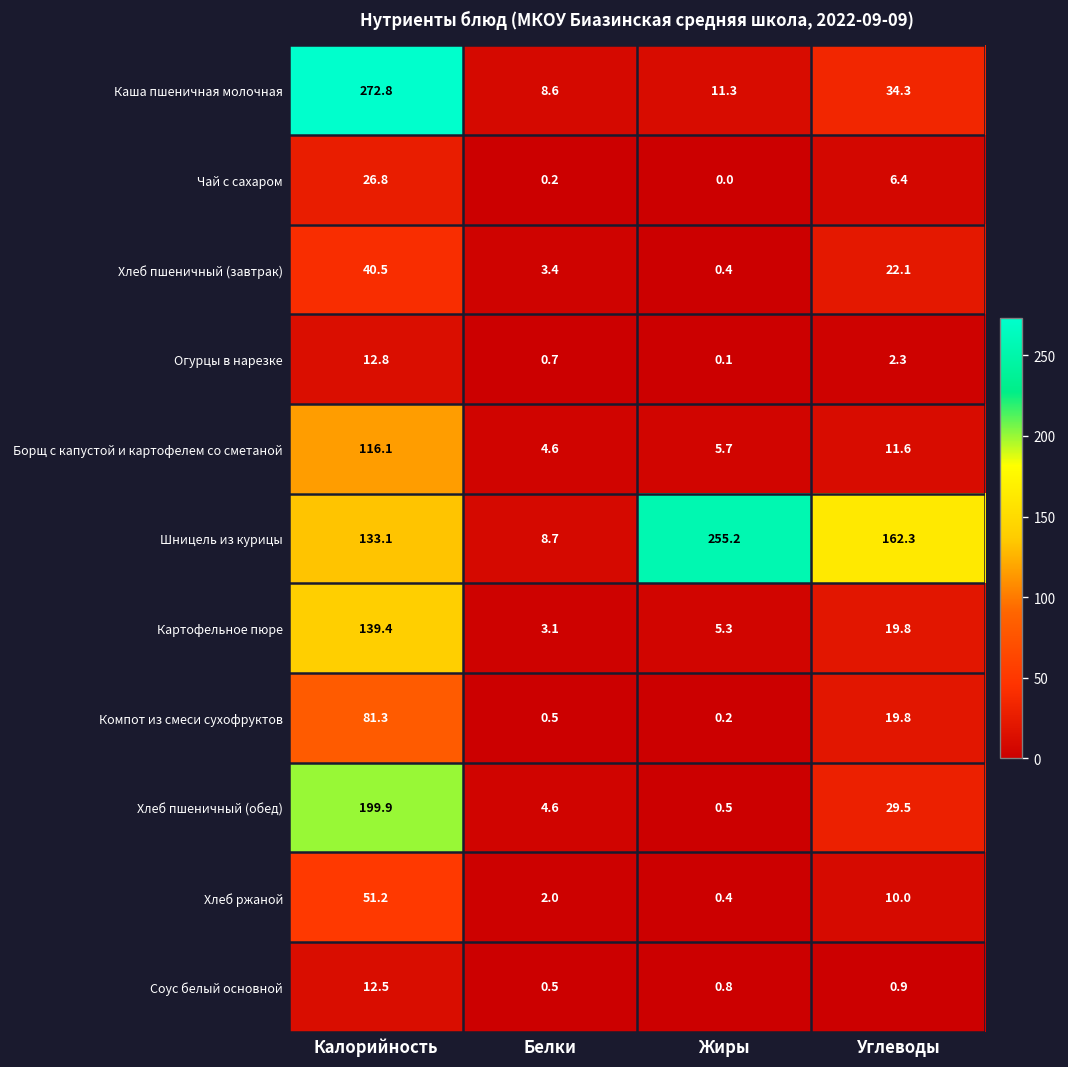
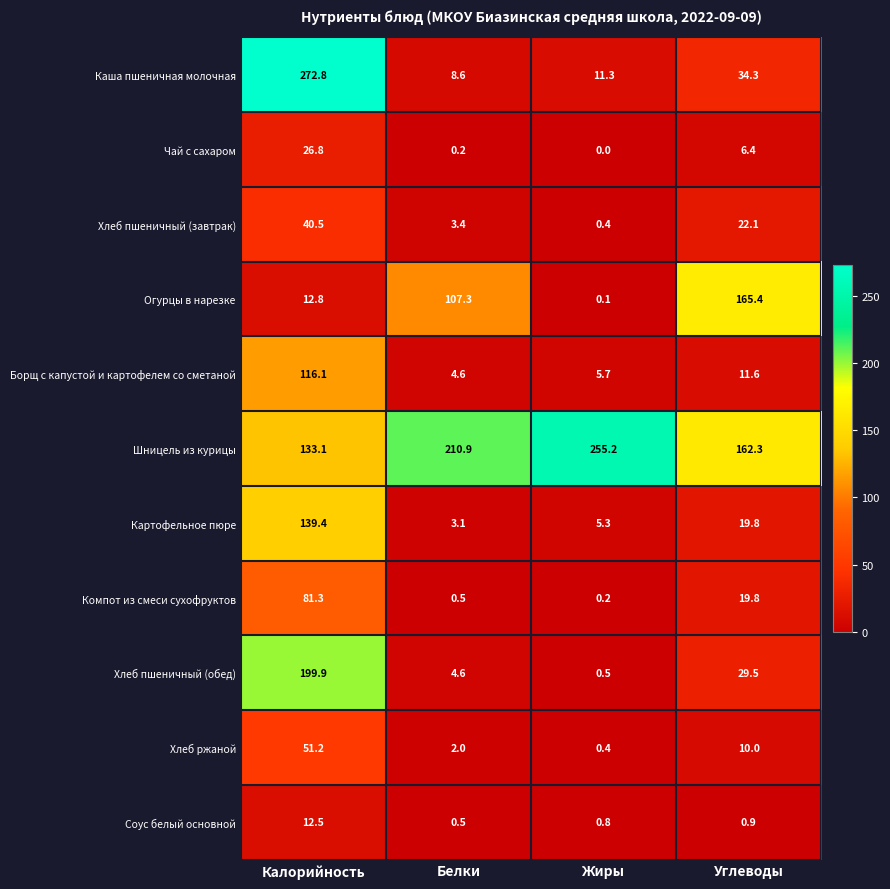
  {
    "Каша пшеничная молочная": {
      "Калорийность": 272.8,
      "Белки": 8.6,
      "Жиры": 11.3,
      "Углеводы": 34.3
    },
    "Чай с сахаром": {
      "Калорийность": 26.8,
      "Белки": 0.2,
      "Жиры": 0.0,
      "Углеводы": 6.4
    },
    "Хлеб пшеничный (завтрак)": {
      "Калорийность": 40.5,
      "Белки": 3.4,
      "Жиры": 0.4,
      "Углеводы": 22.1
    },
    "Огурцы в нарезке": {
      "Калорийность": 12.8,
-     "Белки": 0.7,
+     "Белки": 107.3,
      "Жиры": 0.1,
-     "Углеводы": 2.3
+     "Углеводы": 165.4
    },
    "Борщ с капустой и картофелем со сметаной": {
      "Калорийность": 116.1,
      "Белки": 4.6,
      "Жиры": 5.7,
      "Углеводы": 11.6
    },
    "Шницель из курицы": {
      "Калорийность": 133.1,
-     "Белки": 8.7,
+     "Белки": 210.9,
      "Жиры": 255.2,
      "Углеводы": 162.3
    },
    "Картофельное пюре": {
      "Калорийность": 139.4,
      "Белки": 3.1,
      "Жиры": 5.3,
      "Углеводы": 19.8
    },
    "Компот из смеси сухофруктов": {
      "Калорийность": 81.3,
      "Белки": 0.5,
      "Жиры": 0.2,
      "Углеводы": 19.8
    },
    "Хлеб пшеничный (обед)": {
      "Калорийность": 199.9,
      "Белки": 4.6,
      "Жиры": 0.5,
      "Углеводы": 29.5
    },
    "Хлеб ржаной": {
      "Калорийность": 51.2,
      "Белки": 2.0,
      "Жиры": 0.4,
      "Углеводы": 10.0
    },
    "Соус белый основной": {
      "Калорийность": 12.5,
      "Белки": 0.5,
      "Жиры": 0.8,
      "Углеводы": 0.9
    }
  }
